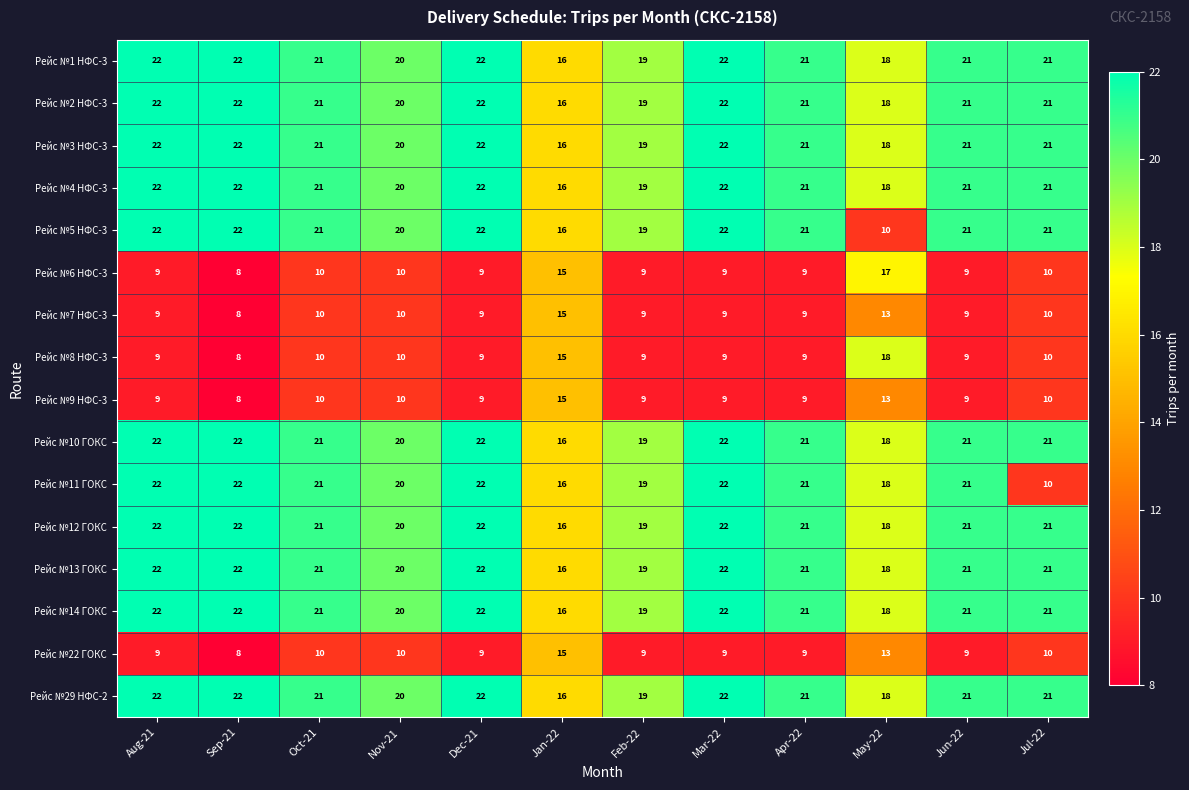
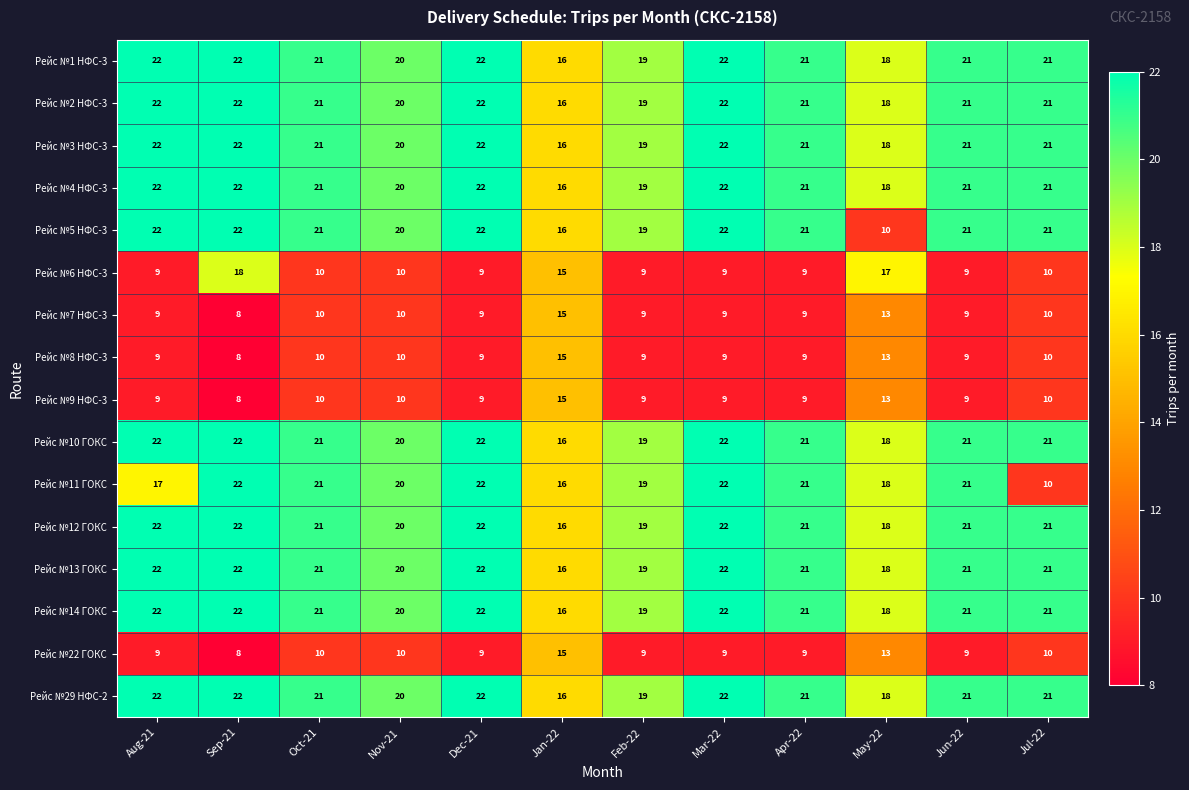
  {
    "Рейс №1 НФС-3": {
      "Aug-21": 22,
      "Sep-21": 22,
      "Oct-21": 21,
      "Nov-21": 20,
      "Dec-21": 22,
      "Jan-22": 16,
      "Feb-22": 19,
      "Mar-22": 22,
      "Apr-22": 21,
      "May-22": 18,
      "Jun-22": 21,
      "Jul-22": 21
    },
    "Рейс №2 НФС-3": {
      "Aug-21": 22,
      "Sep-21": 22,
      "Oct-21": 21,
      "Nov-21": 20,
      "Dec-21": 22,
      "Jan-22": 16,
      "Feb-22": 19,
      "Mar-22": 22,
      "Apr-22": 21,
      "May-22": 18,
      "Jun-22": 21,
      "Jul-22": 21
    },
    "Рейс №3 НФС-3": {
      "Aug-21": 22,
      "Sep-21": 22,
      "Oct-21": 21,
      "Nov-21": 20,
      "Dec-21": 22,
      "Jan-22": 16,
      "Feb-22": 19,
      "Mar-22": 22,
      "Apr-22": 21,
      "May-22": 18,
      "Jun-22": 21,
      "Jul-22": 21
    },
    "Рейс №4 НФС-3": {
      "Aug-21": 22,
      "Sep-21": 22,
      "Oct-21": 21,
      "Nov-21": 20,
      "Dec-21": 22,
      "Jan-22": 16,
      "Feb-22": 19,
      "Mar-22": 22,
      "Apr-22": 21,
      "May-22": 18,
      "Jun-22": 21,
      "Jul-22": 21
    },
    "Рейс №5 НФС-3": {
      "Aug-21": 22,
      "Sep-21": 22,
      "Oct-21": 21,
      "Nov-21": 20,
      "Dec-21": 22,
      "Jan-22": 16,
      "Feb-22": 19,
      "Mar-22": 22,
      "Apr-22": 21,
      "May-22": 10,
      "Jun-22": 21,
      "Jul-22": 21
    },
    "Рейс №6 НФС-3": {
      "Aug-21": 9,
-     "Sep-21": 8,
+     "Sep-21": 18,
      "Oct-21": 10,
      "Nov-21": 10,
      "Dec-21": 9,
      "Jan-22": 15,
      "Feb-22": 9,
      "Mar-22": 9,
      "Apr-22": 9,
      "May-22": 17,
      "Jun-22": 9,
      "Jul-22": 10
    },
    "Рейс №7 НФС-3": {
      "Aug-21": 9,
      "Sep-21": 8,
      "Oct-21": 10,
      "Nov-21": 10,
      "Dec-21": 9,
      "Jan-22": 15,
      "Feb-22": 9,
      "Mar-22": 9,
      "Apr-22": 9,
      "May-22": 13,
      "Jun-22": 9,
      "Jul-22": 10
    },
    "Рейс №8 НФС-3": {
      "Aug-21": 9,
      "Sep-21": 8,
      "Oct-21": 10,
      "Nov-21": 10,
      "Dec-21": 9,
      "Jan-22": 15,
      "Feb-22": 9,
      "Mar-22": 9,
      "Apr-22": 9,
-     "May-22": 18,
+     "May-22": 13,
      "Jun-22": 9,
      "Jul-22": 10
    },
    "Рейс №9 НФС-3": {
      "Aug-21": 9,
      "Sep-21": 8,
      "Oct-21": 10,
      "Nov-21": 10,
      "Dec-21": 9,
      "Jan-22": 15,
      "Feb-22": 9,
      "Mar-22": 9,
      "Apr-22": 9,
      "May-22": 13,
      "Jun-22": 9,
      "Jul-22": 10
    },
    "Рейс №10 ГОКС": {
      "Aug-21": 22,
      "Sep-21": 22,
      "Oct-21": 21,
      "Nov-21": 20,
      "Dec-21": 22,
      "Jan-22": 16,
      "Feb-22": 19,
      "Mar-22": 22,
      "Apr-22": 21,
      "May-22": 18,
      "Jun-22": 21,
      "Jul-22": 21
    },
    "Рейс №11 ГОКС": {
-     "Aug-21": 22,
+     "Aug-21": 17,
      "Sep-21": 22,
      "Oct-21": 21,
      "Nov-21": 20,
      "Dec-21": 22,
      "Jan-22": 16,
      "Feb-22": 19,
      "Mar-22": 22,
      "Apr-22": 21,
      "May-22": 18,
      "Jun-22": 21,
      "Jul-22": 10
    },
    "Рейс №12 ГОКС": {
      "Aug-21": 22,
      "Sep-21": 22,
      "Oct-21": 21,
      "Nov-21": 20,
      "Dec-21": 22,
      "Jan-22": 16,
      "Feb-22": 19,
      "Mar-22": 22,
      "Apr-22": 21,
      "May-22": 18,
      "Jun-22": 21,
      "Jul-22": 21
    },
    "Рейс №13 ГОКС": {
      "Aug-21": 22,
      "Sep-21": 22,
      "Oct-21": 21,
      "Nov-21": 20,
      "Dec-21": 22,
      "Jan-22": 16,
      "Feb-22": 19,
      "Mar-22": 22,
      "Apr-22": 21,
      "May-22": 18,
      "Jun-22": 21,
      "Jul-22": 21
    },
    "Рейс №14 ГОКС": {
      "Aug-21": 22,
      "Sep-21": 22,
      "Oct-21": 21,
      "Nov-21": 20,
      "Dec-21": 22,
      "Jan-22": 16,
      "Feb-22": 19,
      "Mar-22": 22,
      "Apr-22": 21,
      "May-22": 18,
      "Jun-22": 21,
      "Jul-22": 21
    },
    "Рейс №22 ГОКС": {
      "Aug-21": 9,
      "Sep-21": 8,
      "Oct-21": 10,
      "Nov-21": 10,
      "Dec-21": 9,
      "Jan-22": 15,
      "Feb-22": 9,
      "Mar-22": 9,
      "Apr-22": 9,
      "May-22": 13,
      "Jun-22": 9,
      "Jul-22": 10
    },
    "Рейс №29 НФС-2": {
      "Aug-21": 22,
      "Sep-21": 22,
      "Oct-21": 21,
      "Nov-21": 20,
      "Dec-21": 22,
      "Jan-22": 16,
      "Feb-22": 19,
      "Mar-22": 22,
      "Apr-22": 21,
      "May-22": 18,
      "Jun-22": 21,
      "Jul-22": 21
    }
  }
